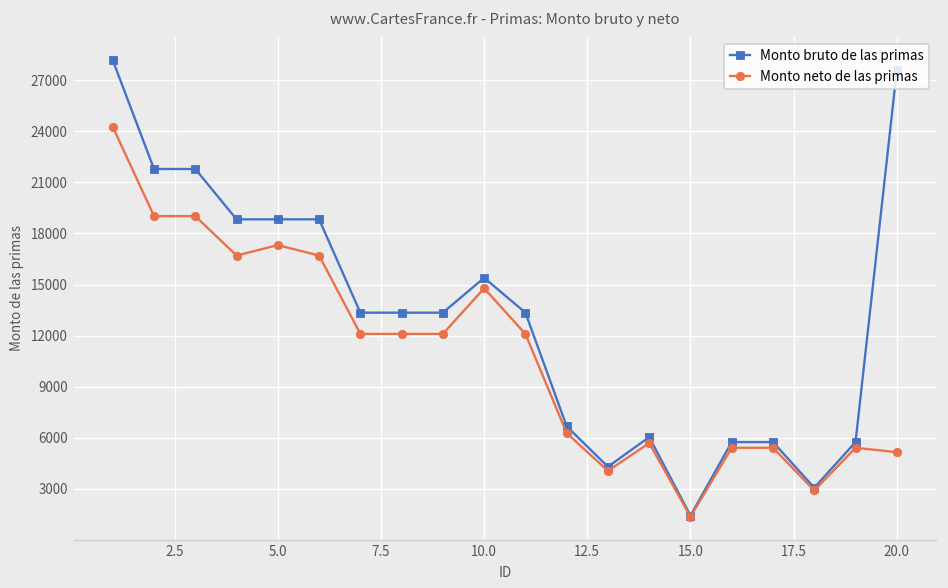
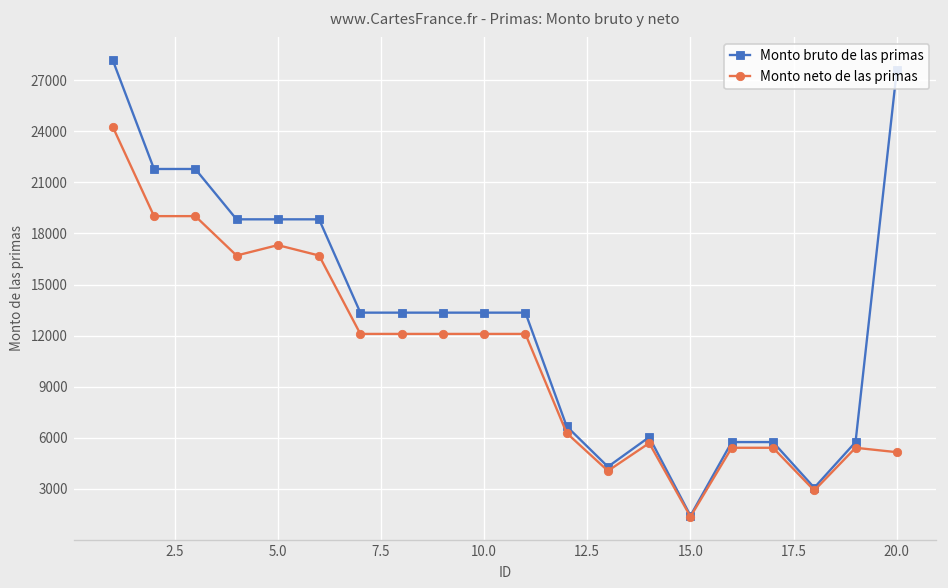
  {
    "Monto bruto de las primas": {
      "5.0": 18800,
-     "10.0": 15400
+     "10.0": 13400
    },
    "Monto neto de las primas": {
      "5.0": 17300,
-     "10.0": 14800,
+     "10.0": 12100,
      "20.0": 5200
    }
  }
